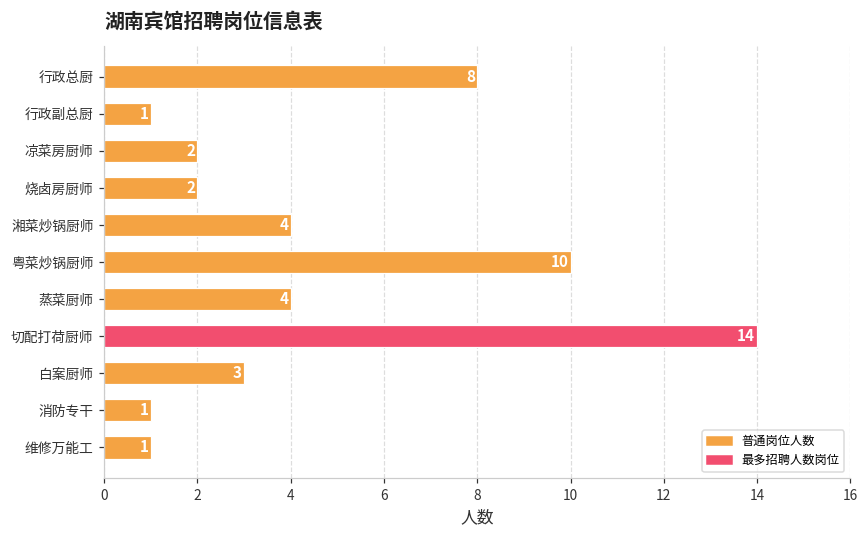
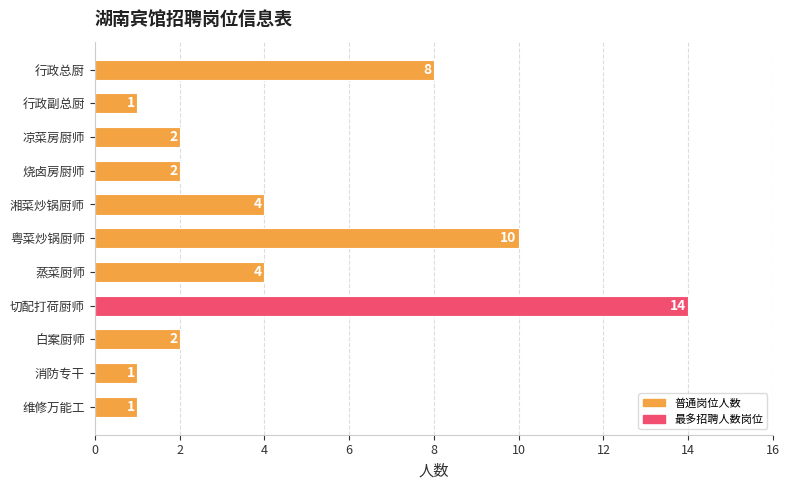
  {
    "行政总厨": 8,
    "行政副总厨": 1,
    "凉菜房厨师": 2,
    "烧卤房厨师": 2,
    "湘菜炒锅厨师": 4,
    "粤菜炒锅厨师": 10,
    "蒸菜厨师": 4,
    "切配打荷厨师": 14,
-   "白案厨师": 3,
+   "白案厨师": 2,
    "消防专干": 1,
    "维修万能工": 1
  }
